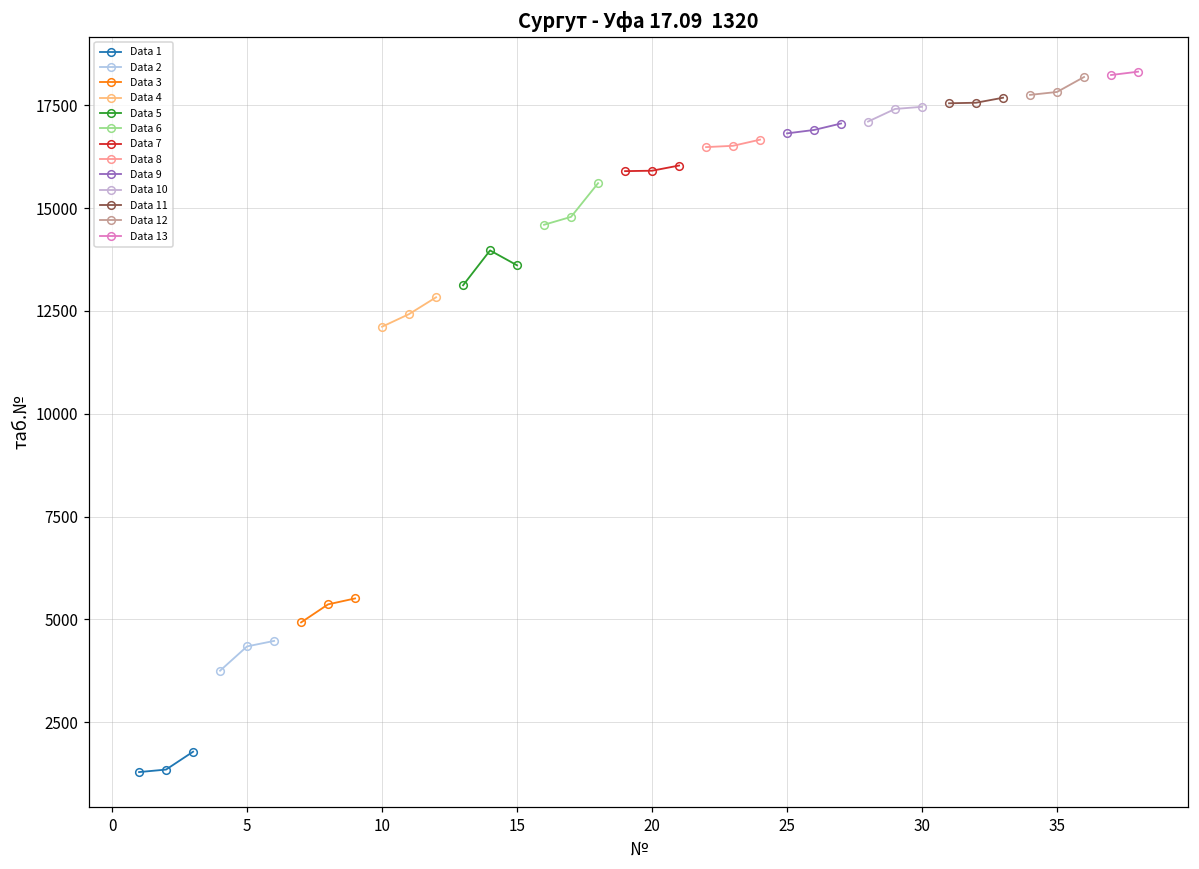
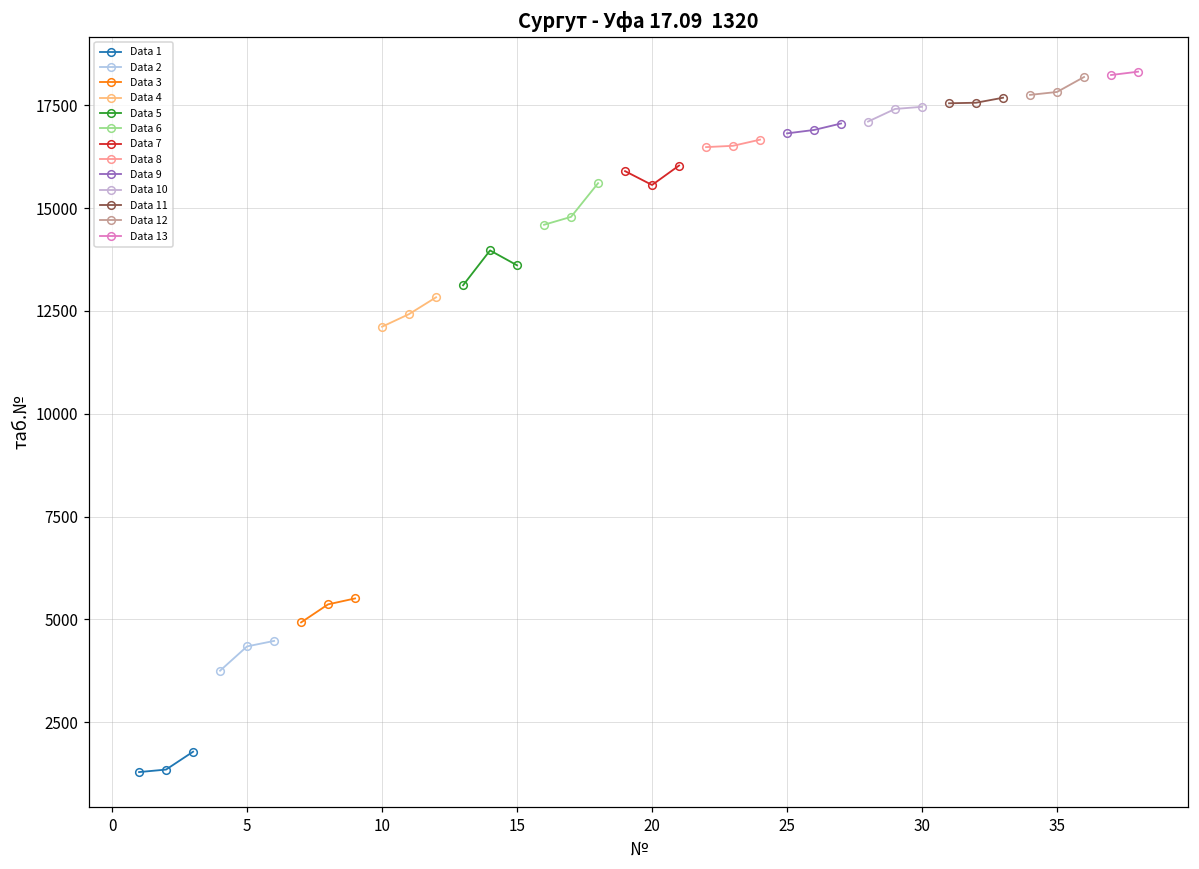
  {
    "Data 5": {
      "15": 13600
    },
    "Data 7": {
-     "20": 15900
+     "20": 15600
    },
    "Data 9": {
      "25": 16800
    }
  }
